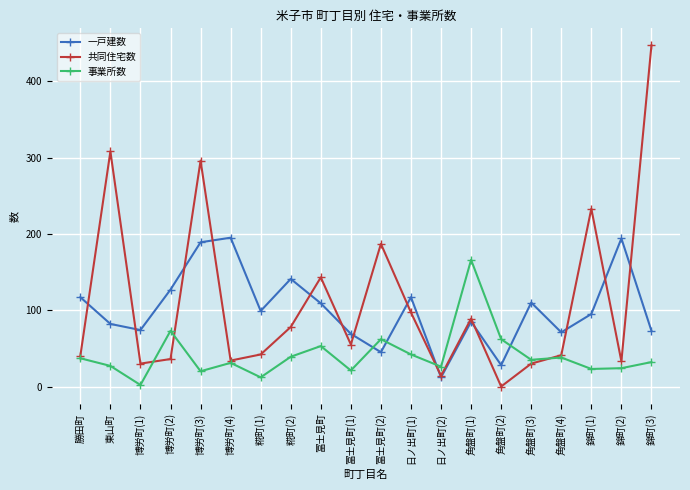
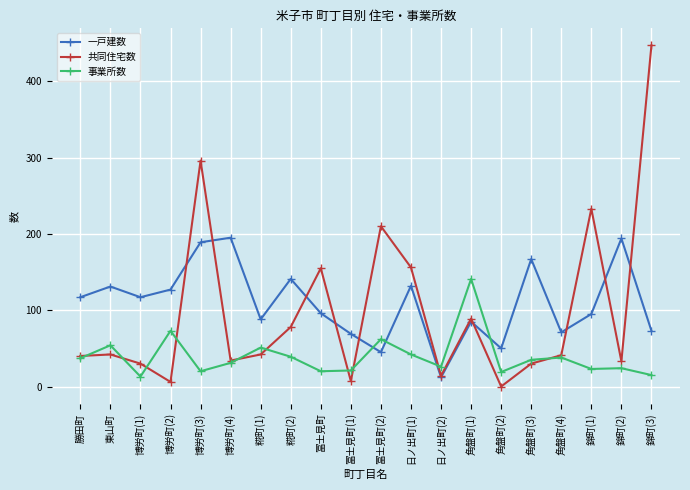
  {
    "一戸建数": {
      "勝田町": 120,
-     "東山町": 80,
-     "博労町(1)": 70,
+     "東山町": 130,
+     "博労町(1)": 120,
      "博労町(2)": 130,
      "博労町(3)": 190,
      "博労町(4)": 200,
-     "糀町(1)": 100,
+     "糀町(1)": 90,
      "糀町(2)": 140,
-     "冨士見町": 110,
+     "冨士見町": 100,
      "冨士見町(1)": 70,
      "冨士見町(2)": 50,
-     "日ノ出町(1)": 120,
+     "日ノ出町(1)": 130,
      "角盤町(1)": 90,
-     "角盤町(2)": 30,
-     "角盤町(3)": 110,
+     "角盤町(2)": 50,
+     "角盤町(3)": 170,
      "角盤町(4)": 70,
      "錦町(1)": 100,
      "錦町(2)": 190,
      "錦町(3)": 70
    },
    "共同住宅数": {
-     "東山町": 310,
+     "東山町": 40,
      "博労町(1)": 30,
-     "博労町(2)": 40,
+     "博労町(2)": 10,
      "博労町(3)": 300,
      "糀町(1)": 40,
      "糀町(2)": 80,
-     "冨士見町": 140,
-     "冨士見町(1)": 60,
-     "冨士見町(2)": 190,
-     "日ノ出町(1)": 100,
+     "冨士見町": 160,
+     "冨士見町(1)": 10,
+     "冨士見町(2)": 210,
+     "日ノ出町(1)": 160,
      "角盤町(1)": 90,
      "角盤町(2)": 0,
      "角盤町(3)": 30,
      "錦町(1)": 230,
      "錦町(2)": 30,
      "錦町(3)": 450
    },
    "事業所数": {
-     "東山町": 30,
-     "博労町(1)": 0,
+     "東山町": 50,
+     "博労町(1)": 10,
      "博労町(2)": 70,
      "博労町(3)": 20,
-     "糀町(1)": 10,
+     "糀町(1)": 50,
      "糀町(2)": 40,
-     "冨士見町": 50,
+     "冨士見町": 20,
      "冨士見町(1)": 20,
      "冨士見町(2)": 60,
      "日ノ出町(1)": 40,
      "日ノ出町(2)": 30,
-     "角盤町(1)": 170,
-     "角盤町(2)": 60,
+     "角盤町(1)": 140,
+     "角盤町(2)": 20,
      "角盤町(3)": 40,
      "錦町(1)": 20,
      "錦町(2)": 20,
-     "錦町(3)": 30
+     "錦町(3)": 20
    }
  }
